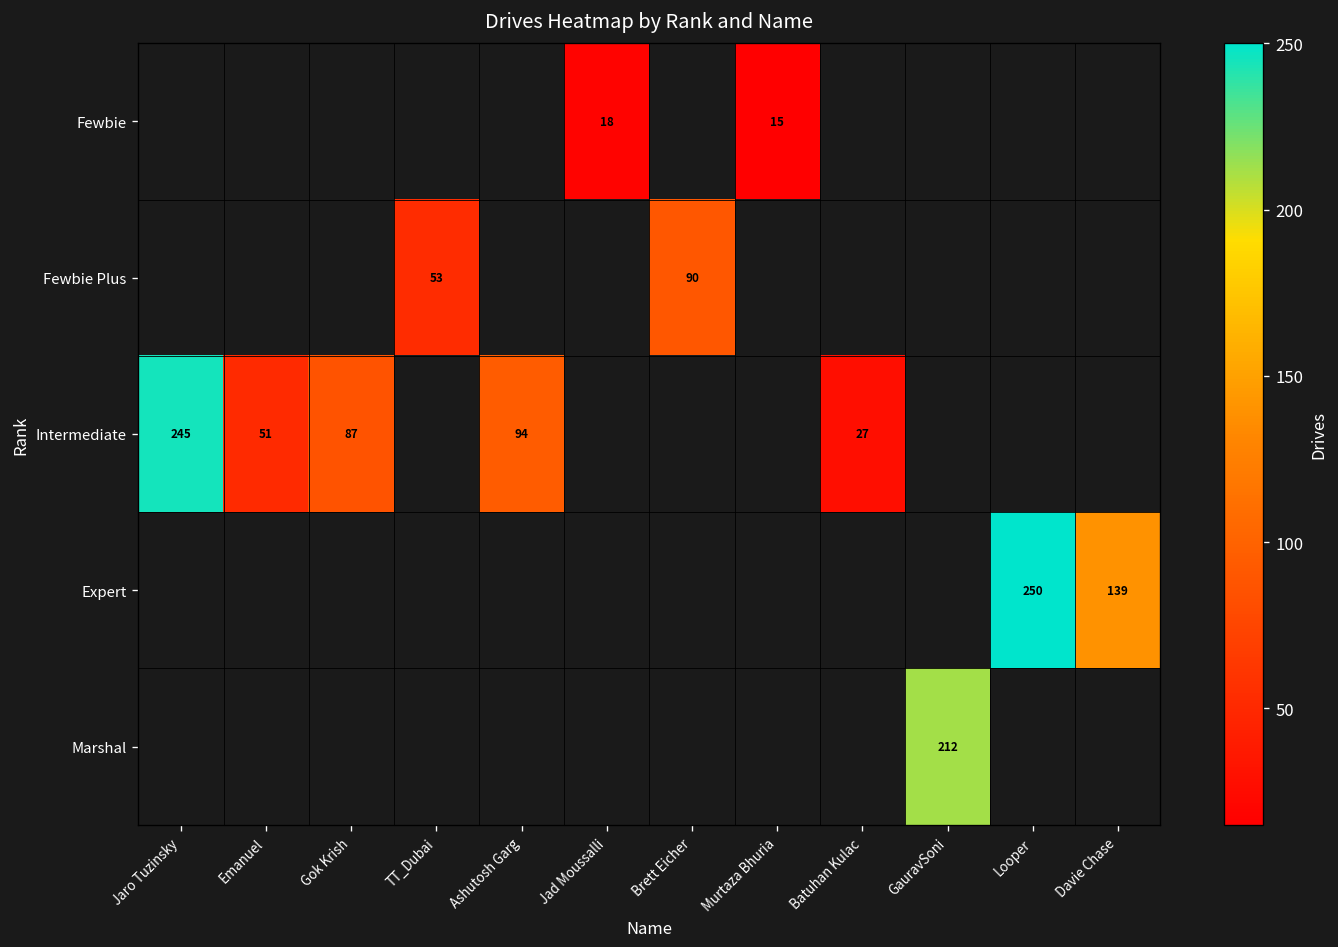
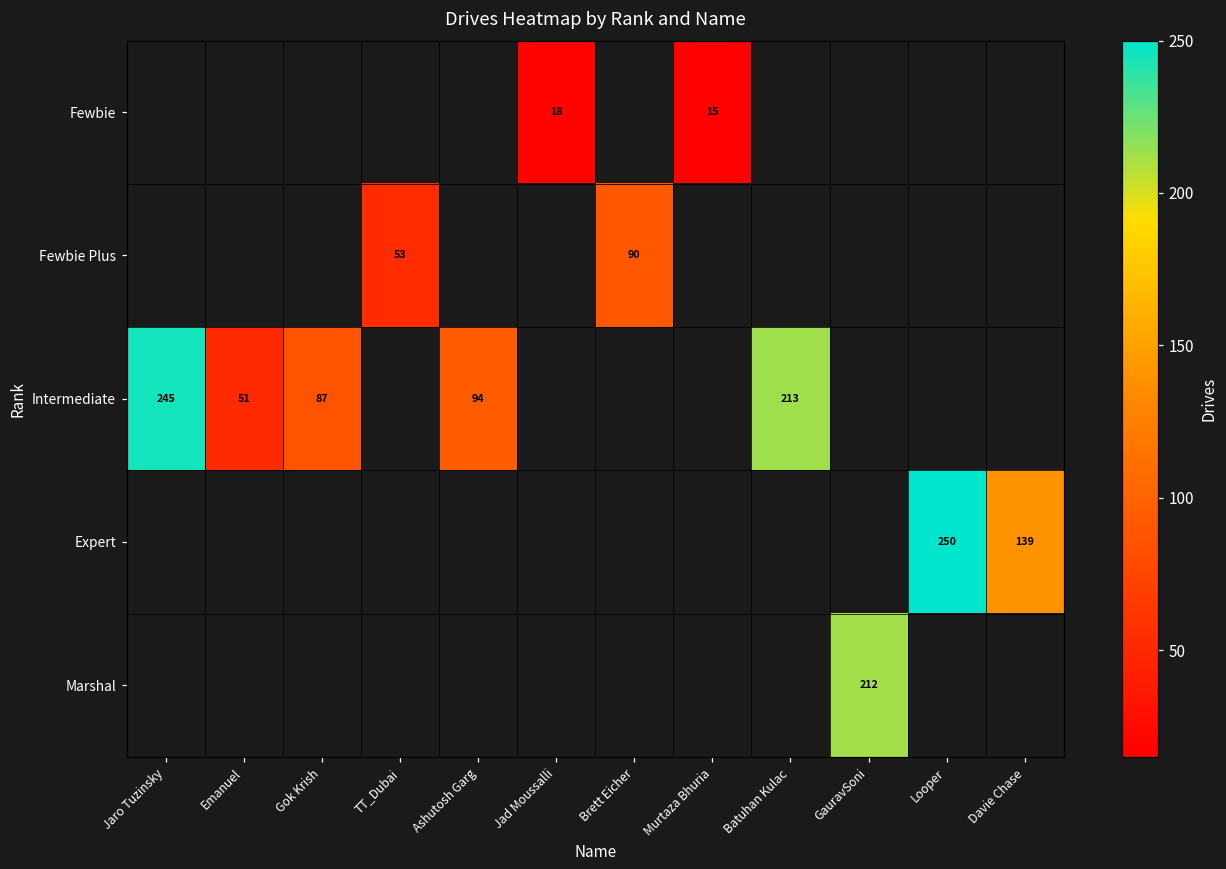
  {
    "Fewbie": {
      "Jad Moussalli": 18,
      "Murtaza Bhuria": 15
    },
    "Fewbie Plus": {
      "TT_Dubai": 53,
      "Brett Eicher": 90
    },
    "Intermediate": {
      "Jaro Tuzinsky": 245,
      "Emanuel": 51,
      "Gok Krish": 87,
      "Ashutosh Garg": 94,
-     "Batuhan Kulac": 27
+     "Batuhan Kulac": 213
    },
    "Expert": {
      "Looper": 250,
      "Davie Chase": 139
    },
    "Marshal": {
      "GauravSoni": 212
    }
  }
